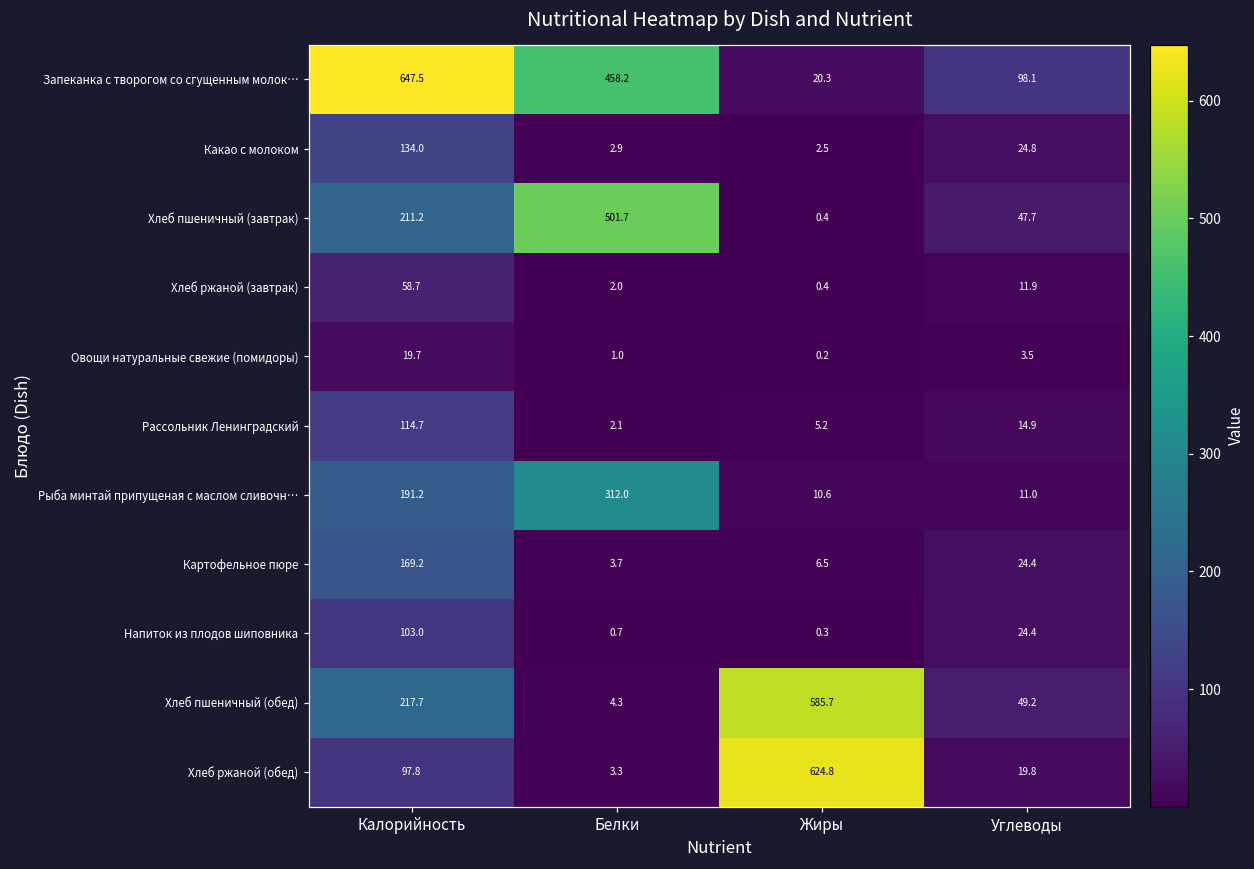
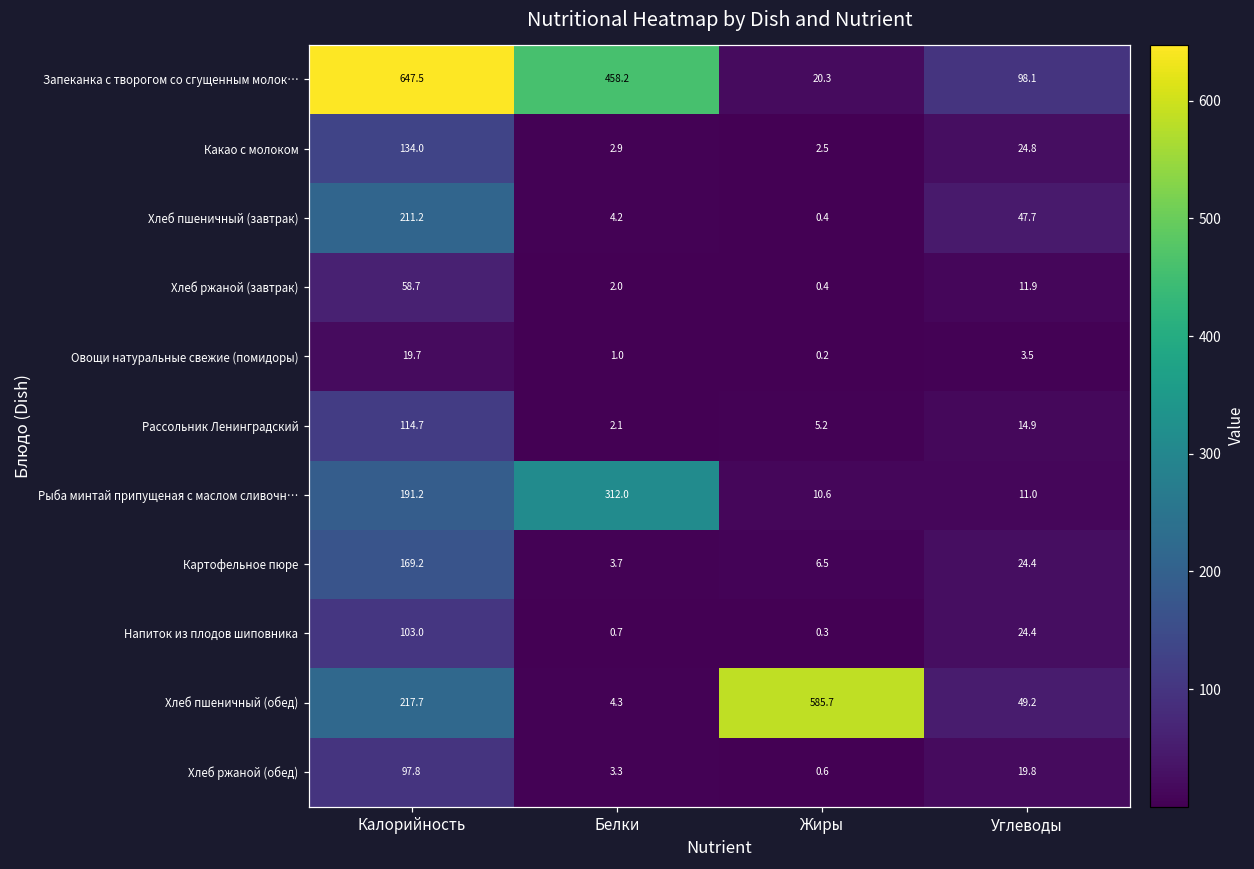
  {
    "Запеканка с творогом со сгущенным молок…": {
      "Калорийность": 647.5,
      "Белки": 458.2,
      "Жиры": 20.3,
      "Углеводы": 98.1
    },
    "Какао с молоком": {
      "Калорийность": 134.0,
      "Белки": 2.9,
      "Жиры": 2.5,
      "Углеводы": 24.8
    },
    "Хлеб пшеничный (завтрак)": {
      "Калорийность": 211.2,
-     "Белки": 501.7,
+     "Белки": 4.2,
      "Жиры": 0.4,
      "Углеводы": 47.7
    },
    "Хлеб ржаной (завтрак)": {
      "Калорийность": 58.7,
      "Белки": 2.0,
      "Жиры": 0.4,
      "Углеводы": 11.9
    },
    "Овощи натуральные свежие (помидоры)": {
      "Калорийность": 19.7,
      "Белки": 1.0,
      "Жиры": 0.2,
      "Углеводы": 3.5
    },
    "Рассольник Ленинградский": {
      "Калорийность": 114.7,
      "Белки": 2.1,
      "Жиры": 5.2,
      "Углеводы": 14.9
    },
    "Рыба минтай припущеная с маслом сливочн…": {
      "Калорийность": 191.2,
      "Белки": 312.0,
      "Жиры": 10.6,
      "Углеводы": 11.0
    },
    "Картофельное пюре": {
      "Калорийность": 169.2,
      "Белки": 3.7,
      "Жиры": 6.5,
      "Углеводы": 24.4
    },
    "Напиток из плодов шиповника": {
      "Калорийность": 103.0,
      "Белки": 0.7,
      "Жиры": 0.3,
      "Углеводы": 24.4
    },
    "Хлеб пшеничный (обед)": {
      "Калорийность": 217.7,
      "Белки": 4.3,
      "Жиры": 585.7,
      "Углеводы": 49.2
    },
    "Хлеб ржаной (обед)": {
      "Калорийность": 97.8,
      "Белки": 3.3,
-     "Жиры": 624.8,
+     "Жиры": 0.6,
      "Углеводы": 19.8
    }
  }
